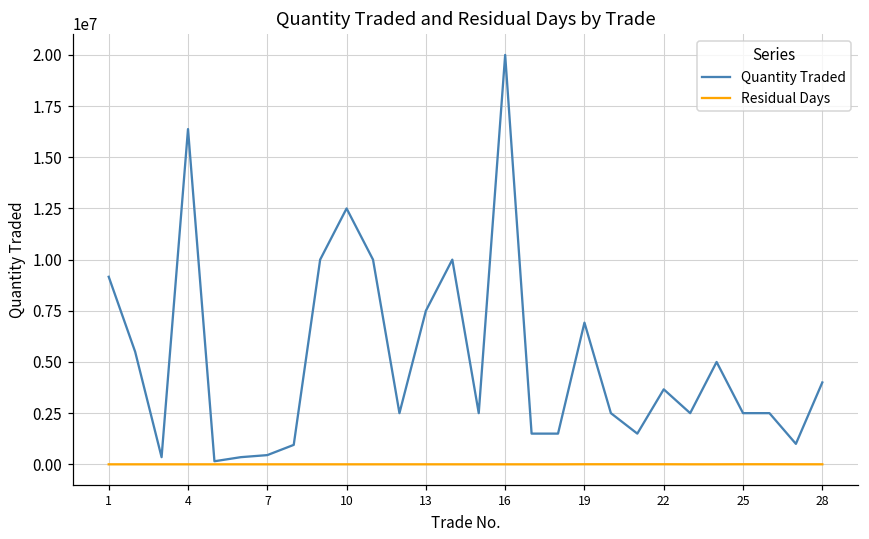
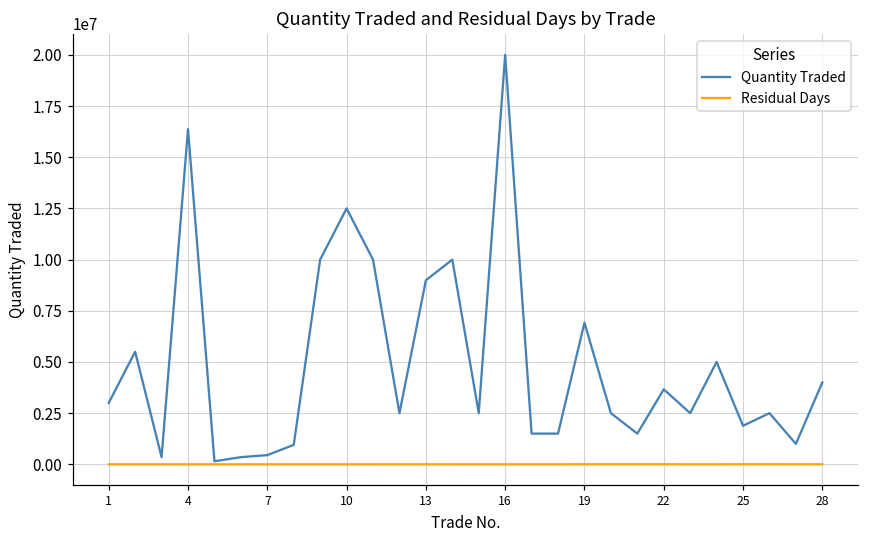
  {
    "Quantity Traded": {
-     "1": 9200000,
+     "1": 3000000,
      "4": 16400000,
      "7": 500000,
      "10": 12500000,
-     "13": 7500000,
+     "13": 9000000,
      "16": 20000000,
      "19": 6900000,
      "22": 3700000,
-     "25": 2500000,
+     "25": 1900000,
      "28": 4000000
    },
    "Residual Days": {
      "1": 0,
      "4": 0,
      "7": 0,
      "10": 0,
      "13": 0,
      "16": 0,
      "19": 0,
      "22": 0,
      "25": 0,
      "28": 0
    }
  }
